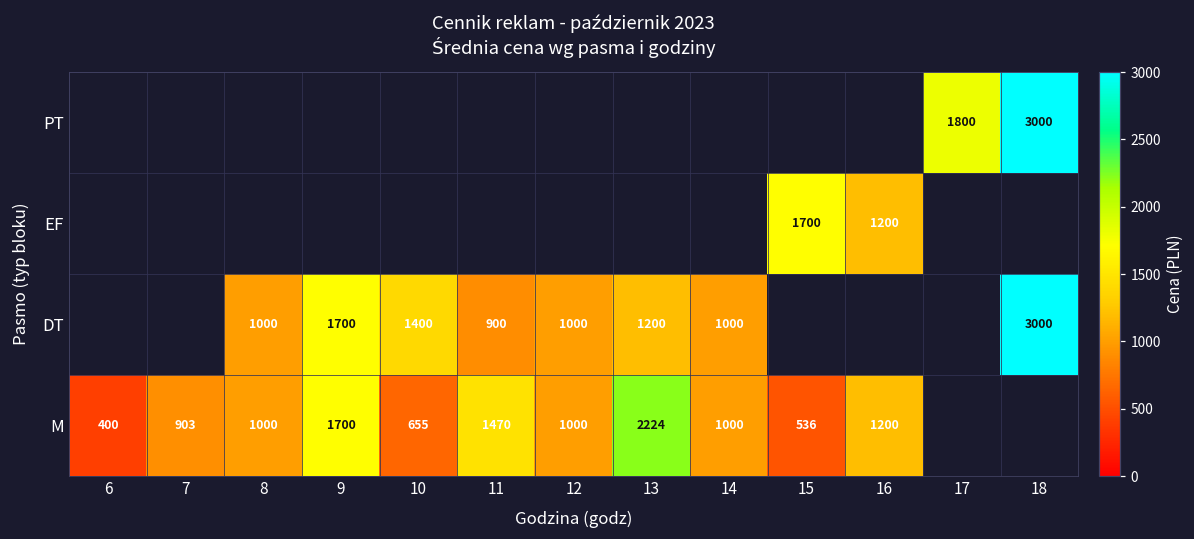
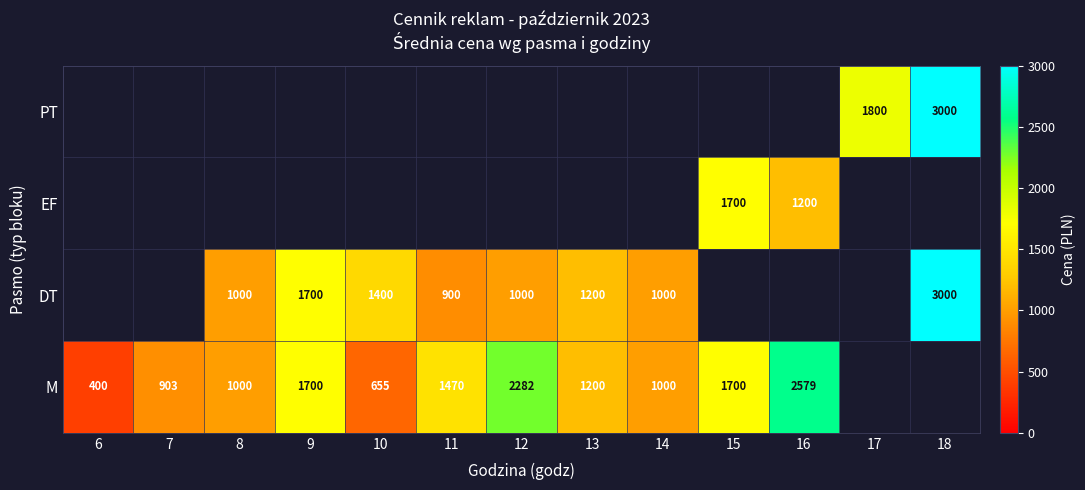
  {
    "PT": {
      "17": 1800,
      "18": 3000
    },
    "EF": {
      "15": 1700,
      "16": 1200
    },
    "DT": {
      "8": 1000,
      "9": 1700,
      "10": 1400,
      "11": 900,
      "12": 1000,
      "13": 1200,
      "14": 1000,
      "18": 3000
    },
    "M": {
      "6": 400,
      "7": 903,
      "8": 1000,
      "9": 1700,
      "10": 655,
      "11": 1470,
-     "12": 1000,
-     "13": 2224,
+     "12": 2282,
+     "13": 1200,
      "14": 1000,
-     "15": 536,
-     "16": 1200
+     "15": 1700,
+     "16": 2579
    }
  }
